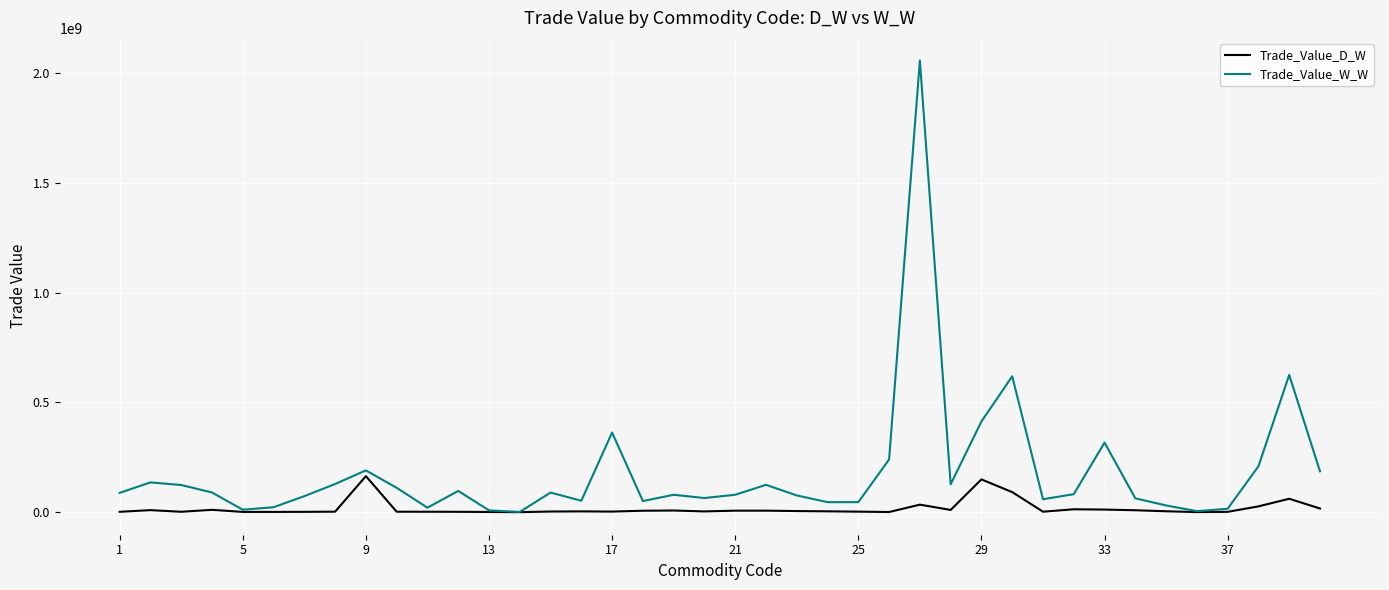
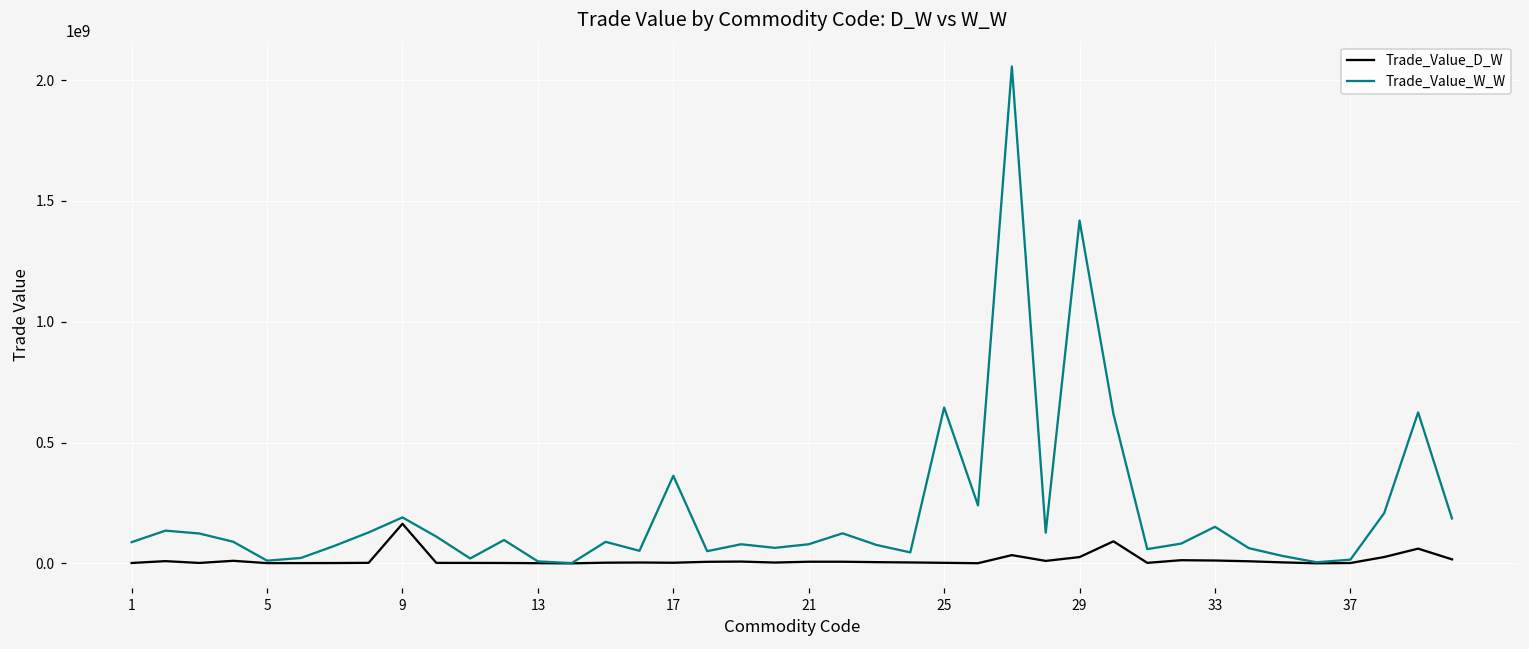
  {
    "Trade_Value_D_W": {
      "1": 0,
      "9": 160000000,
      "17": 0,
      "21": 10000000,
      "25": 0,
-     "29": 150000000,
+     "29": 30000000,
      "33": 10000000,
      "37": 0
    },
    "Trade_Value_W_W": {
      "1": 90000000,
      "9": 190000000,
      "17": 360000000,
      "21": 80000000,
-     "25": 50000000,
-     "29": 410000000,
-     "33": 320000000,
+     "25": 650000000,
+     "29": 1420000000,
+     "33": 150000000,
      "37": 20000000
    }
  }
